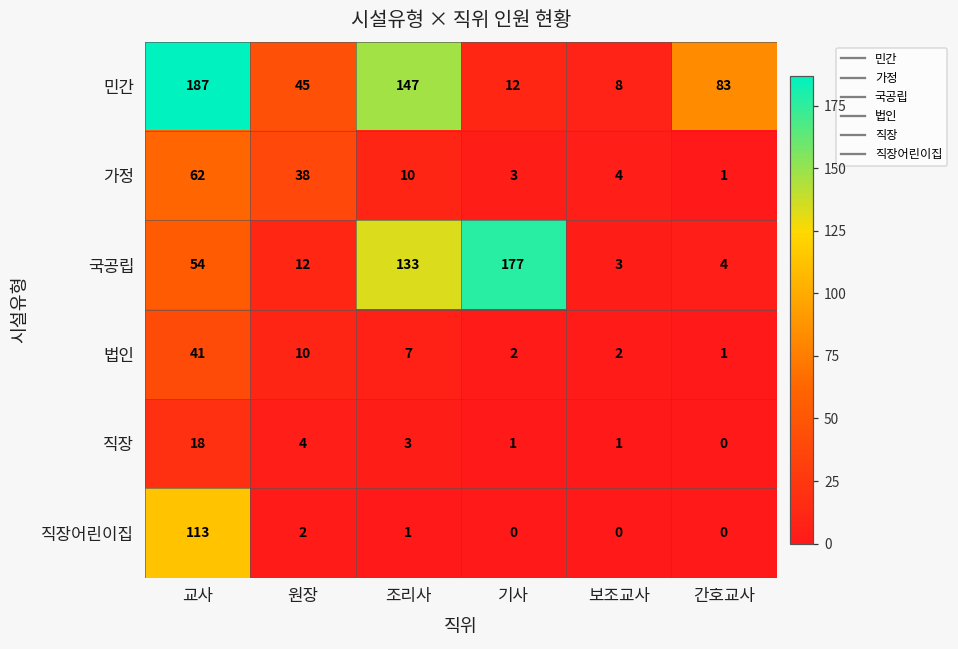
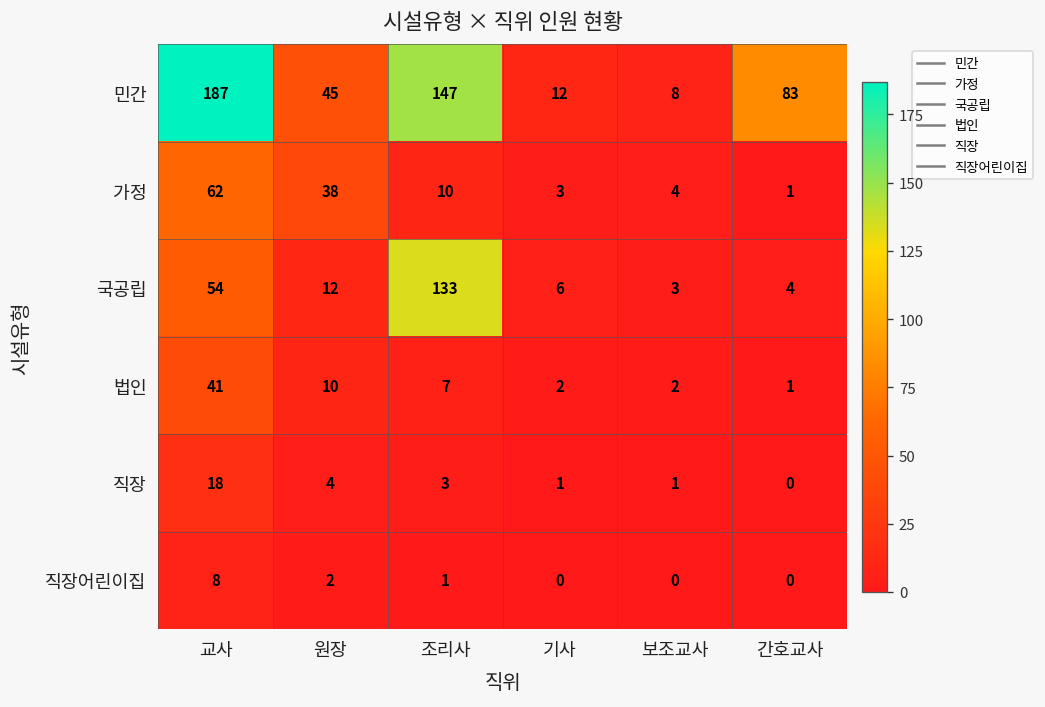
  {
    "민간": {
      "교사": 187,
      "원장": 45,
      "조리사": 147,
      "기사": 12,
      "보조교사": 8,
      "간호교사": 83
    },
    "가정": {
      "교사": 62,
      "원장": 38,
      "조리사": 10,
      "기사": 3,
      "보조교사": 4,
      "간호교사": 1
    },
    "국공립": {
      "교사": 54,
      "원장": 12,
      "조리사": 133,
-     "기사": 177,
+     "기사": 6,
      "보조교사": 3,
      "간호교사": 4
    },
    "법인": {
      "교사": 41,
      "원장": 10,
      "조리사": 7,
      "기사": 2,
      "보조교사": 2,
      "간호교사": 1
    },
    "직장": {
      "교사": 18,
      "원장": 4,
      "조리사": 3,
      "기사": 1,
      "보조교사": 1,
      "간호교사": 0
    },
    "직장어린이집": {
-     "교사": 113,
+     "교사": 8,
      "원장": 2,
      "조리사": 1,
      "기사": 0,
      "보조교사": 0,
      "간호교사": 0
    }
  }
